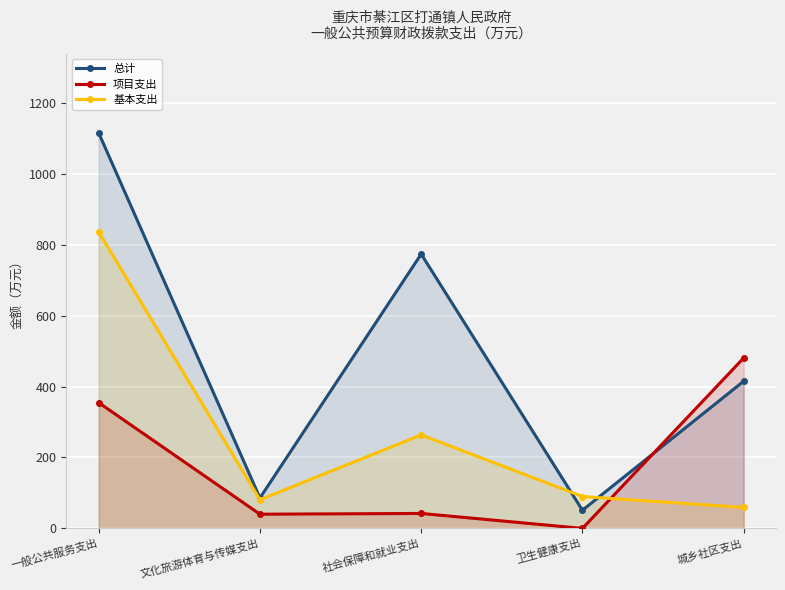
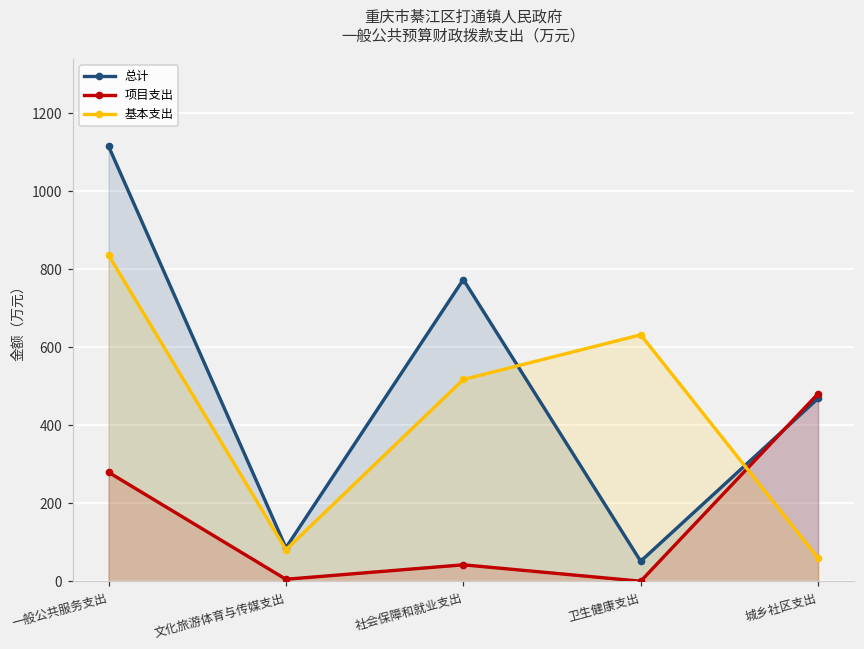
  {
    "总计": {
      "一般公共服务支出": 1110,
      "社会保障和就业支出": 770,
      "卫生健康支出": 50,
-     "城乡社区支出": 420
+     "城乡社区支出": 470
    },
    "项目支出": {
-     "一般公共服务支出": 350,
-     "文化旅游体育与传媒支出": 40,
+     "一般公共服务支出": 280,
+     "文化旅游体育与传媒支出": 10,
      "社会保障和就业支出": 40,
      "卫生健康支出": 0,
      "城乡社区支出": 480
    },
    "基本支出": {
      "一般公共服务支出": 840,
-     "社会保障和就业支出": 260,
-     "卫生健康支出": 90,
+     "社会保障和就业支出": 520,
+     "卫生健康支出": 630,
      "城乡社区支出": 60
    }
  }
